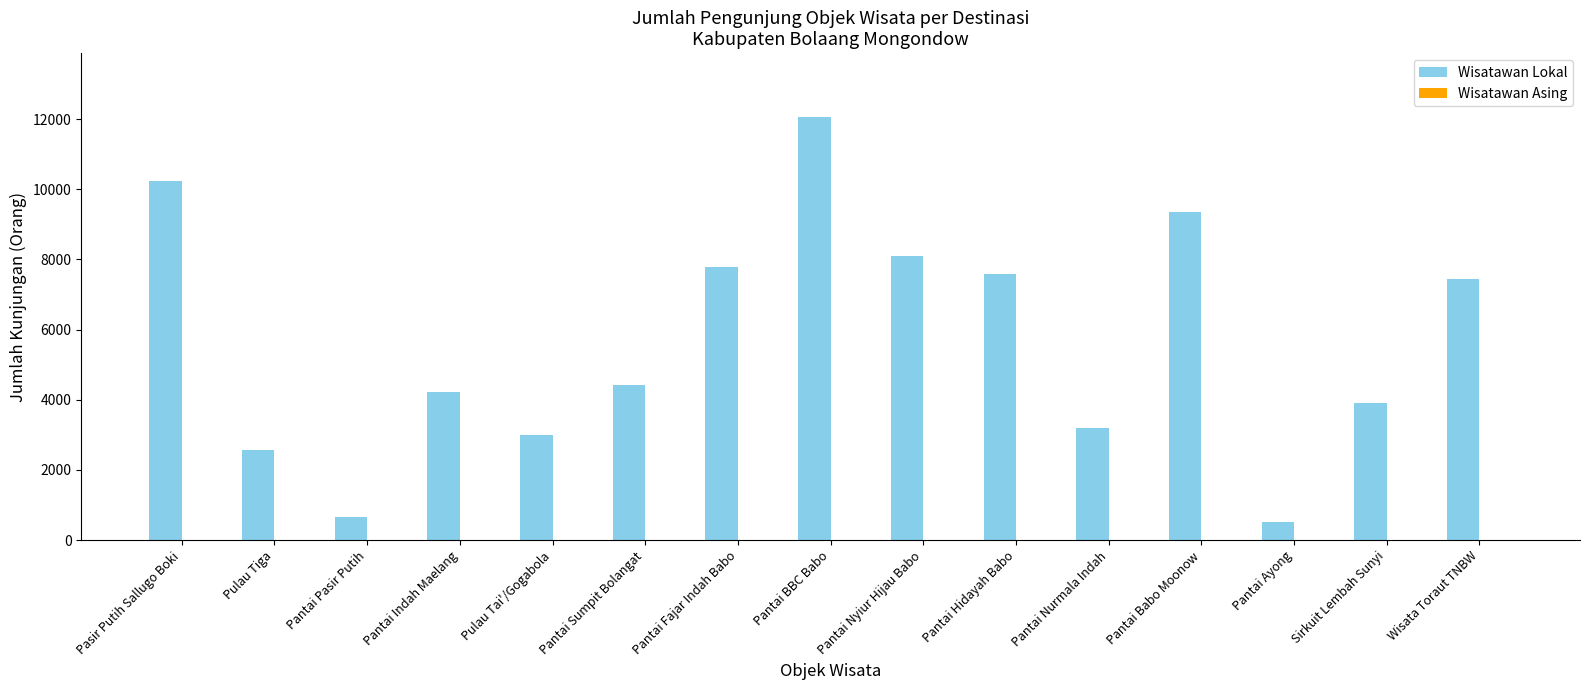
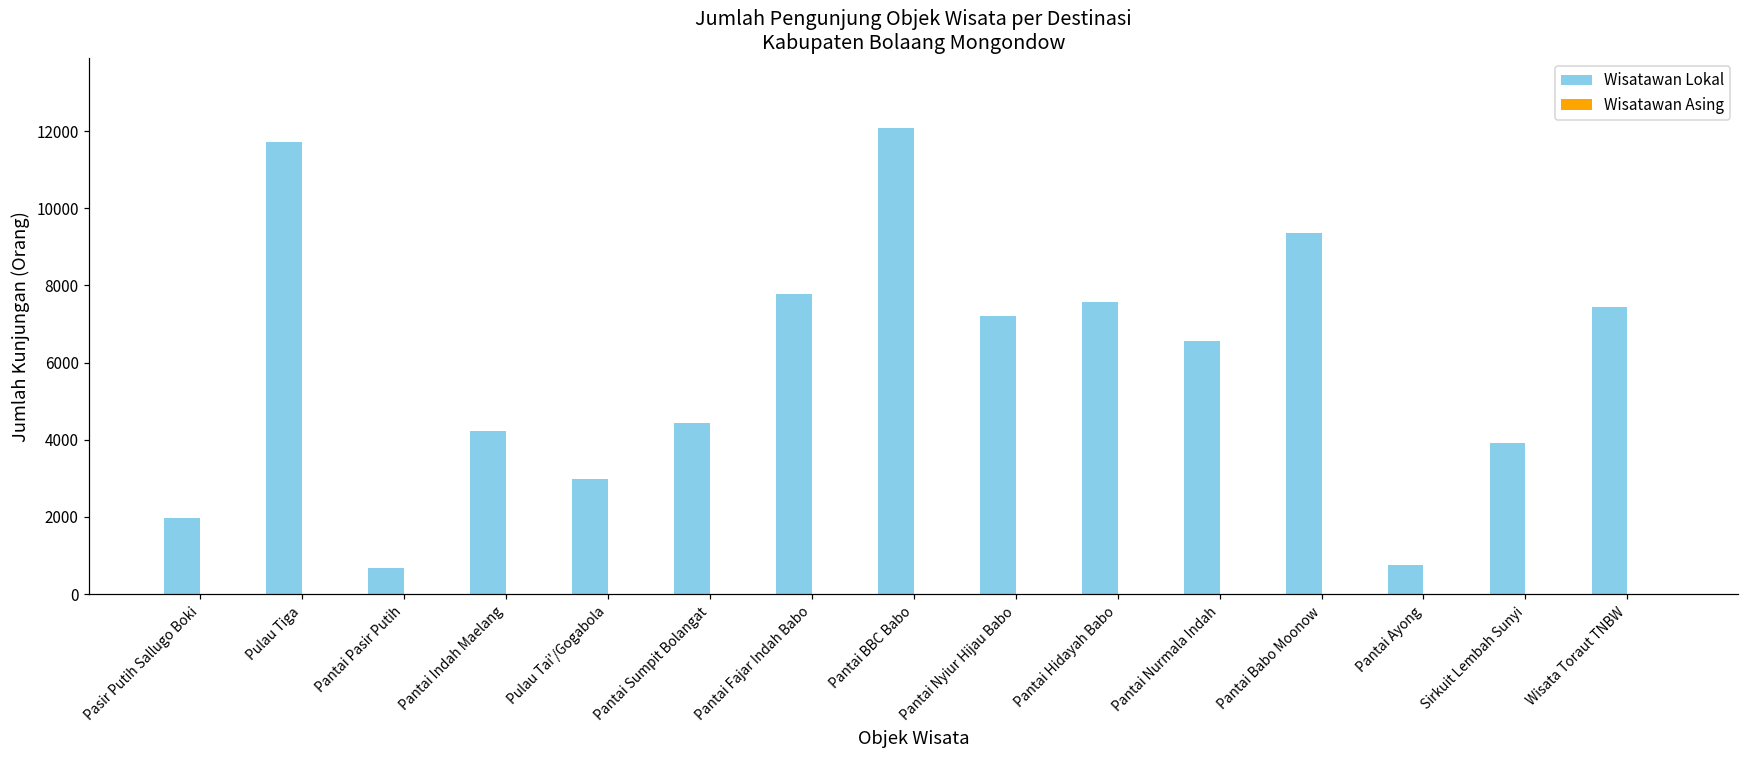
  {
    "Wisatawan Lokal": {
-     "Pasir Putih Sallugo Boki": 10200,
-     "Pulau Tiga": 2600,
+     "Pasir Putih Sallugo Boki": 2000,
+     "Pulau Tiga": 11700,
      "Pantai Pasir Putih": 700,
      "Pantai Indah Maelang": 4200,
      "Pulau Tai'/Gogabola": 3000,
      "Pantai Sumpit Bolangat": 4400,
      "Pantai Fajar Indah Babo": 7800,
      "Pantai BBC Babo": 12100,
-     "Pantai Nyiur Hijau Babo": 8100,
+     "Pantai Nyiur Hijau Babo": 7200,
      "Pantai Hidayah Babo": 7600,
-     "Pantai Nurmala Indah": 3200,
+     "Pantai Nurmala Indah": 6600,
      "Pantai Babo Moonow": 9400,
-     "Pantai Ayong": 500,
+     "Pantai Ayong": 800,
      "Sirkuit Lembah Sunyi": 3900,
      "Wisata Toraut TNBW": 7400
    },
    "Wisatawan Asing": {
      "Pasir Putih Sallugo Boki": 0,
      "Pulau Tiga": 0,
      "Pantai Pasir Putih": 0,
      "Pantai Indah Maelang": 0,
      "Pulau Tai'/Gogabola": 0,
      "Pantai Sumpit Bolangat": 0,
      "Pantai Fajar Indah Babo": 0,
      "Pantai BBC Babo": 0,
      "Pantai Nyiur Hijau Babo": 0,
      "Pantai Hidayah Babo": 0,
      "Pantai Nurmala Indah": 0,
      "Pantai Babo Moonow": 0,
      "Pantai Ayong": 0,
      "Sirkuit Lembah Sunyi": 0,
      "Wisata Toraut TNBW": 0
    }
  }
